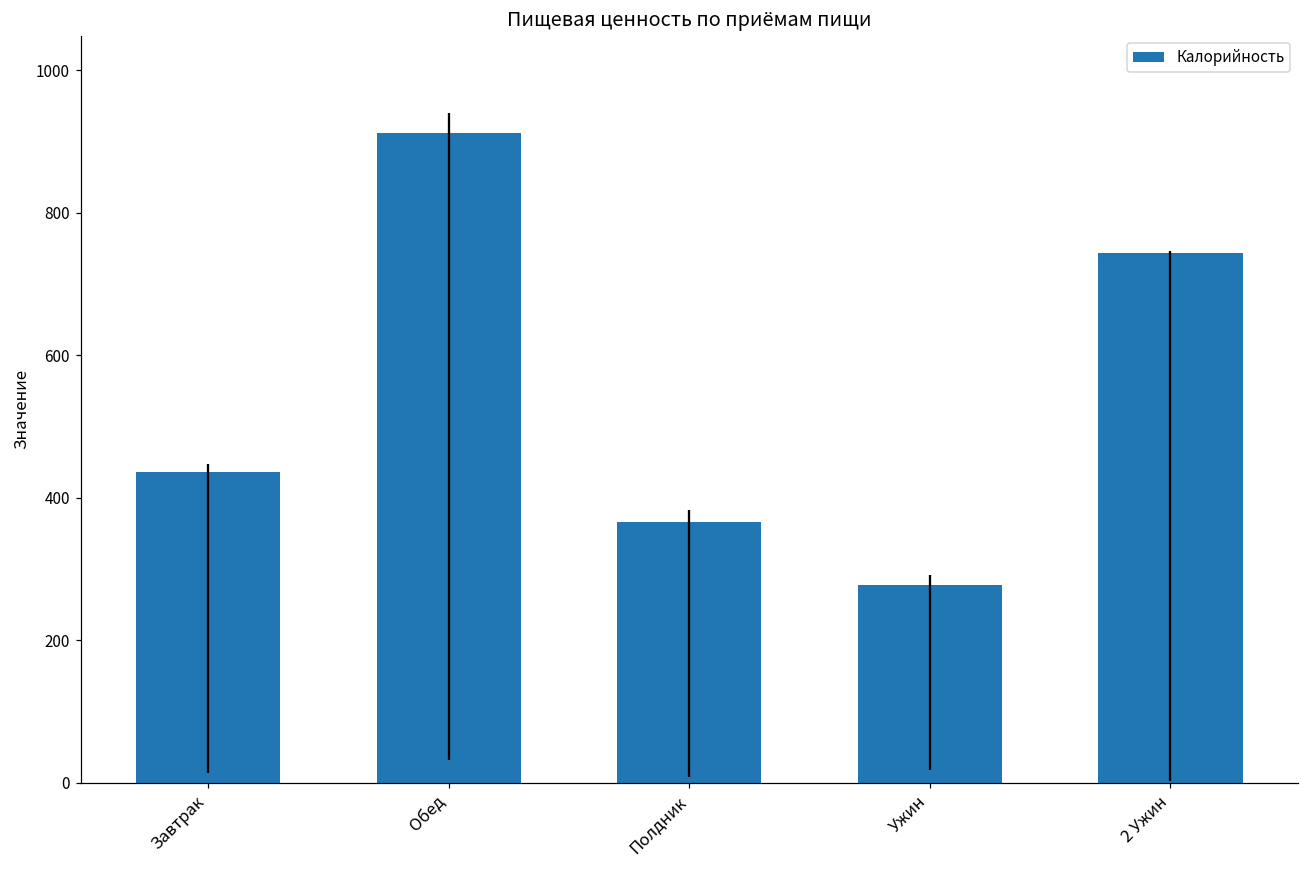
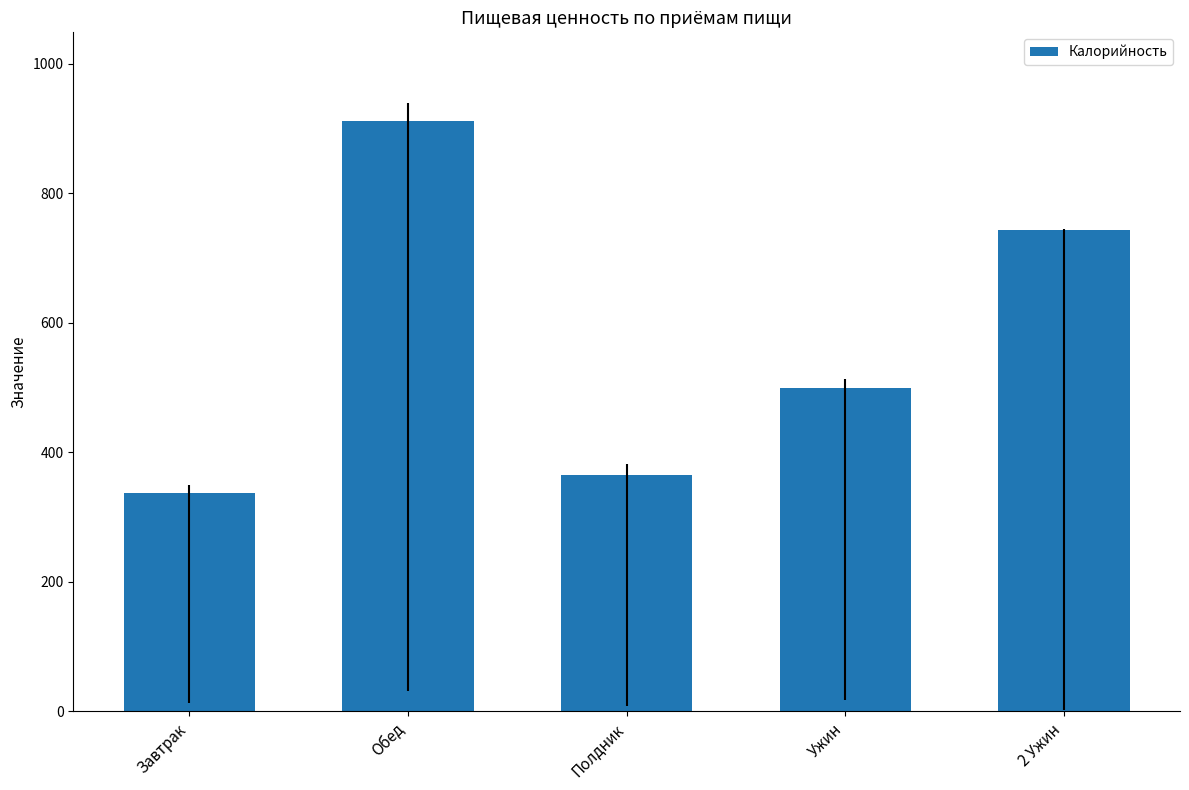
  {
-   "Завтрак": 440,
+   "Завтрак": 340,
    "Обед": 910,
    "Полдник": 370,
-   "Ужин": 280,
+   "Ужин": 500,
    "2 Ужин": 740
  }
